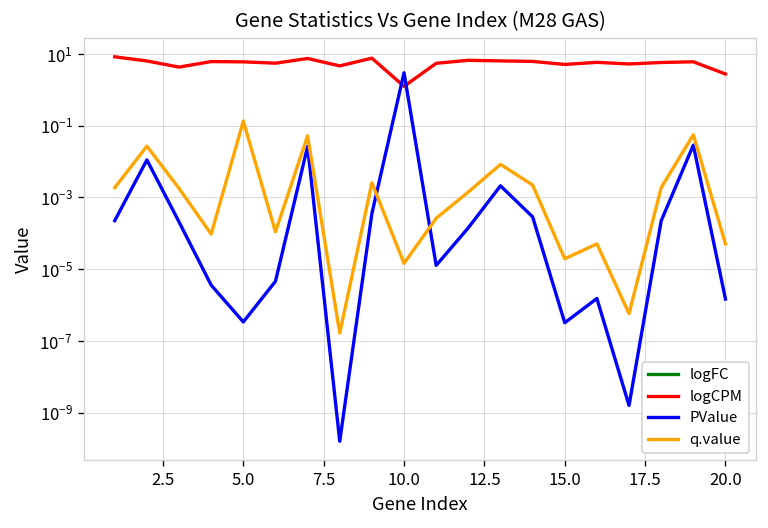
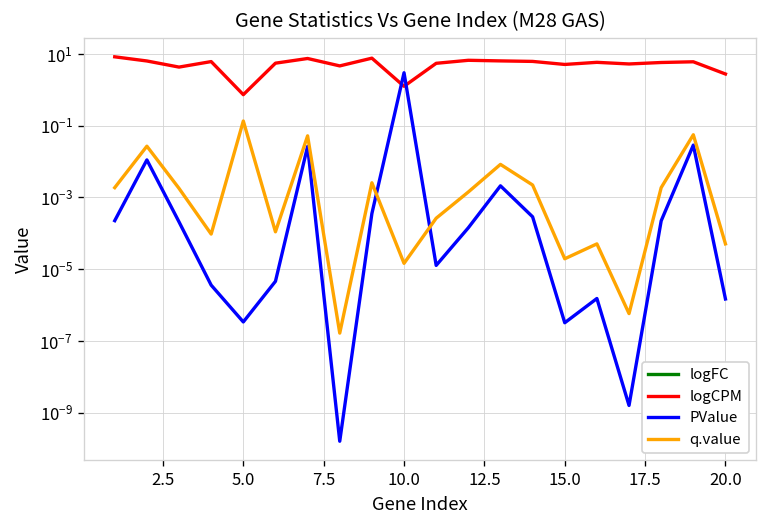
  {
    "logCPM": {
-     "5.0": 6,
+     "5.0": 0.7,
      "10.0": 1.3,
      "15.0": 5,
      "20.0": 3
    },
    "PValue": {
      "5.0": 0.0000003,
      "10.0": 3,
      "15.0": 0.0000003,
      "20.0": 0.000001
    },
    "q.value": {
      "5.0": 0.1,
      "10.0": 0.00001,
      "15.0": 0.00002,
      "20.0": 0.00005
    }
  }
